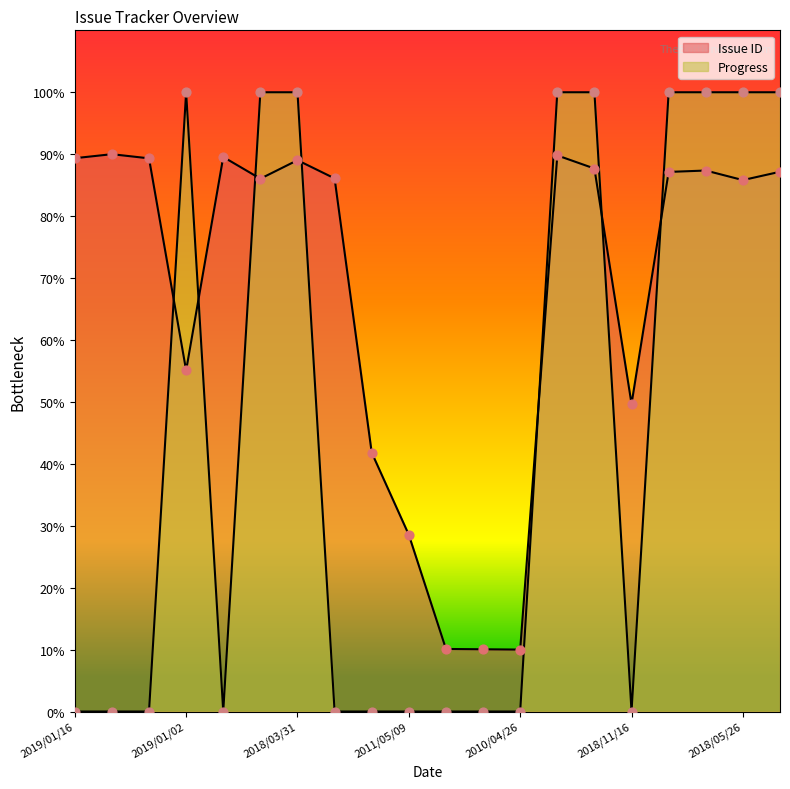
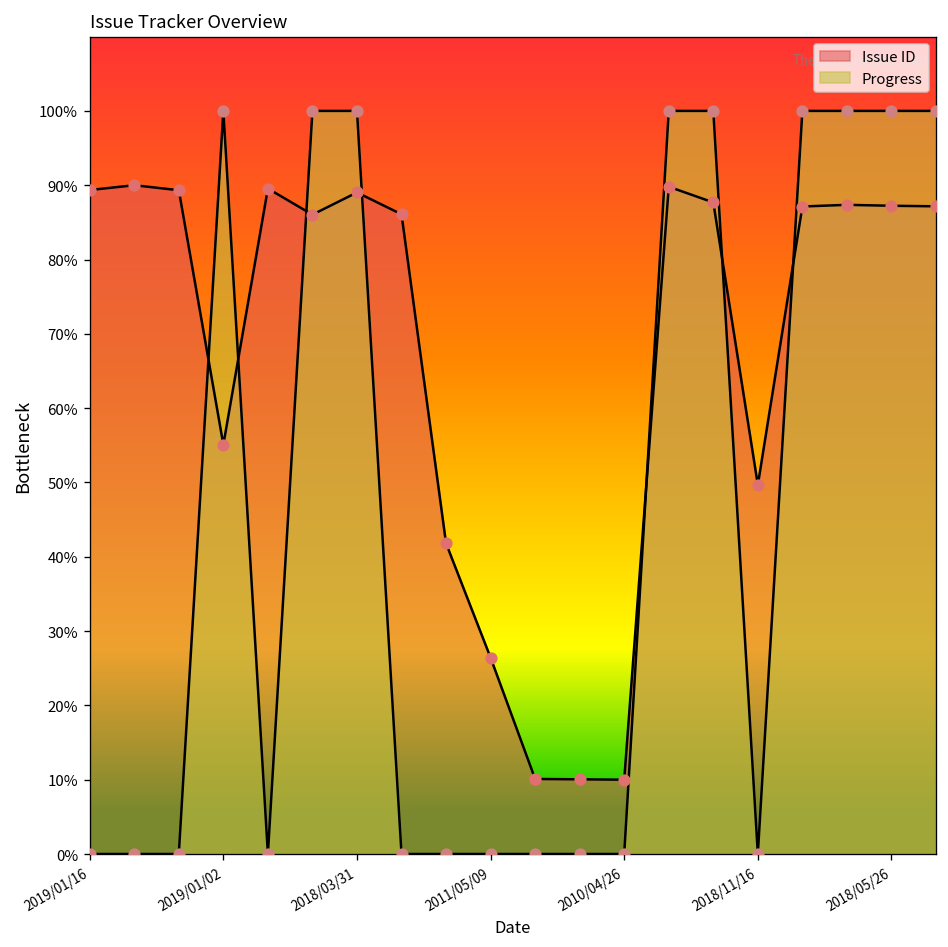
  {
    "Issue ID": {
      "2019/01/02": "55%",
      "2018/03/31": "89%",
-     "2011/05/09": "29%",
+     "2011/05/09": "26%",
      "2018/11/16": "50%",
-     "2018/05/26": "86%"
+     "2018/05/26": "87%"
    },
    "Progress": {
      "2019/01/02": "100%",
      "2018/03/31": "100%",
      "2011/05/09": "0%",
      "2018/11/16": "0%",
      "2018/05/26": "100%"
    }
  }
